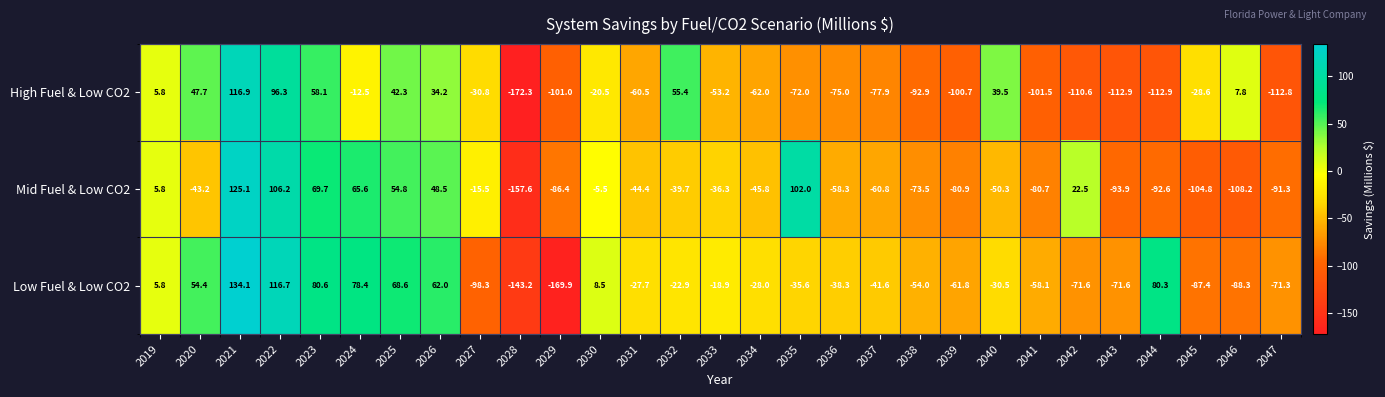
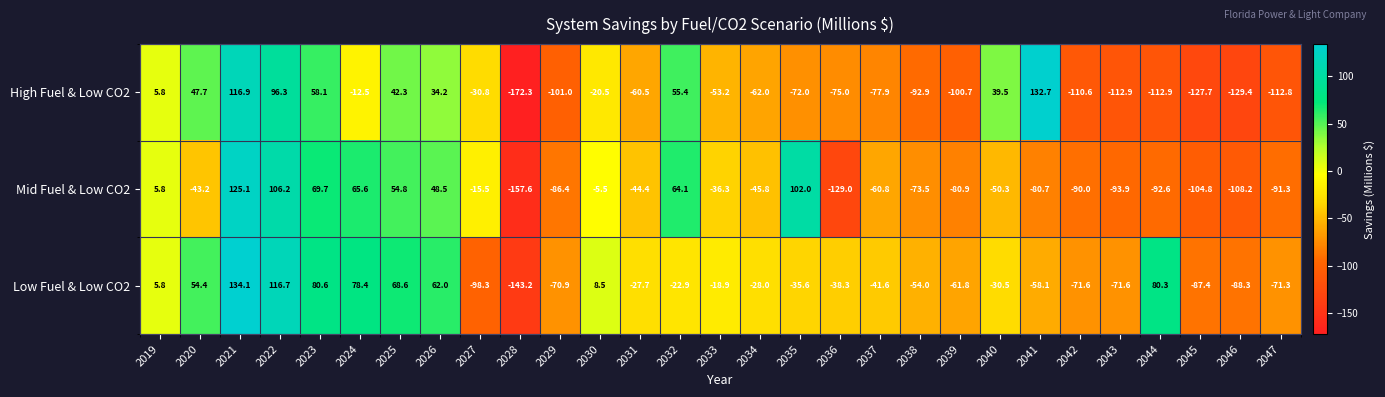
  {
    "High Fuel & Low CO2": {
      "2019": 5.8,
      "2020": 47.7,
      "2021": 116.9,
      "2022": 96.3,
      "2023": 58.1,
      "2024": -12.5,
      "2025": 42.3,
      "2026": 34.2,
      "2027": -30.8,
      "2028": -172.3,
      "2029": -101.0,
      "2030": -20.5,
      "2031": -60.5,
      "2032": 55.4,
      "2033": -53.2,
      "2034": -62.0,
      "2035": -72.0,
      "2036": -75.0,
      "2037": -77.9,
      "2038": -92.9,
      "2039": -100.7,
      "2040": 39.5,
-     "2041": -101.5,
+     "2041": 132.7,
      "2042": -110.6,
      "2043": -112.9,
      "2044": -112.9,
-     "2045": -28.6,
-     "2046": 7.8,
+     "2045": -127.7,
+     "2046": -129.4,
      "2047": -112.8
    },
    "Mid Fuel & Low CO2": {
      "2019": 5.8,
      "2020": -43.2,
      "2021": 125.1,
      "2022": 106.2,
      "2023": 69.7,
      "2024": 65.6,
      "2025": 54.8,
      "2026": 48.5,
      "2027": -15.5,
      "2028": -157.6,
      "2029": -86.4,
      "2030": -5.5,
      "2031": -44.4,
-     "2032": -39.7,
+     "2032": 64.1,
      "2033": -36.3,
      "2034": -45.8,
      "2035": 102.0,
-     "2036": -58.3,
+     "2036": -129.0,
      "2037": -60.8,
      "2038": -73.5,
      "2039": -80.9,
      "2040": -50.3,
      "2041": -80.7,
-     "2042": 22.5,
+     "2042": -90.0,
      "2043": -93.9,
      "2044": -92.6,
      "2045": -104.8,
      "2046": -108.2,
      "2047": -91.3
    },
    "Low Fuel & Low CO2": {
      "2019": 5.8,
      "2020": 54.4,
      "2021": 134.1,
      "2022": 116.7,
      "2023": 80.6,
      "2024": 78.4,
      "2025": 68.6,
      "2026": 62.0,
      "2027": -98.3,
      "2028": -143.2,
-     "2029": -169.9,
+     "2029": -70.9,
      "2030": 8.5,
      "2031": -27.7,
      "2032": -22.9,
      "2033": -18.9,
      "2034": -28.0,
      "2035": -35.6,
      "2036": -38.3,
      "2037": -41.6,
      "2038": -54.0,
      "2039": -61.8,
      "2040": -30.5,
      "2041": -58.1,
      "2042": -71.6,
      "2043": -71.6,
      "2044": 80.3,
      "2045": -87.4,
      "2046": -88.3,
      "2047": -71.3
    }
  }
